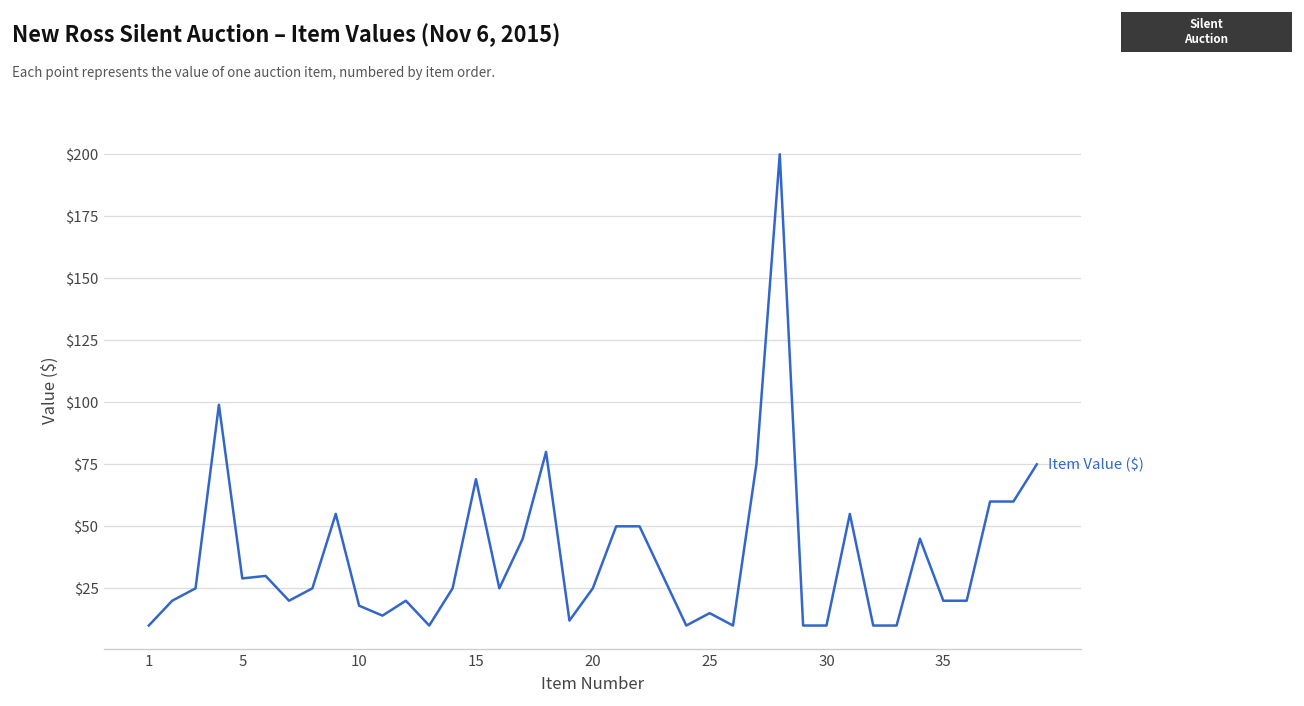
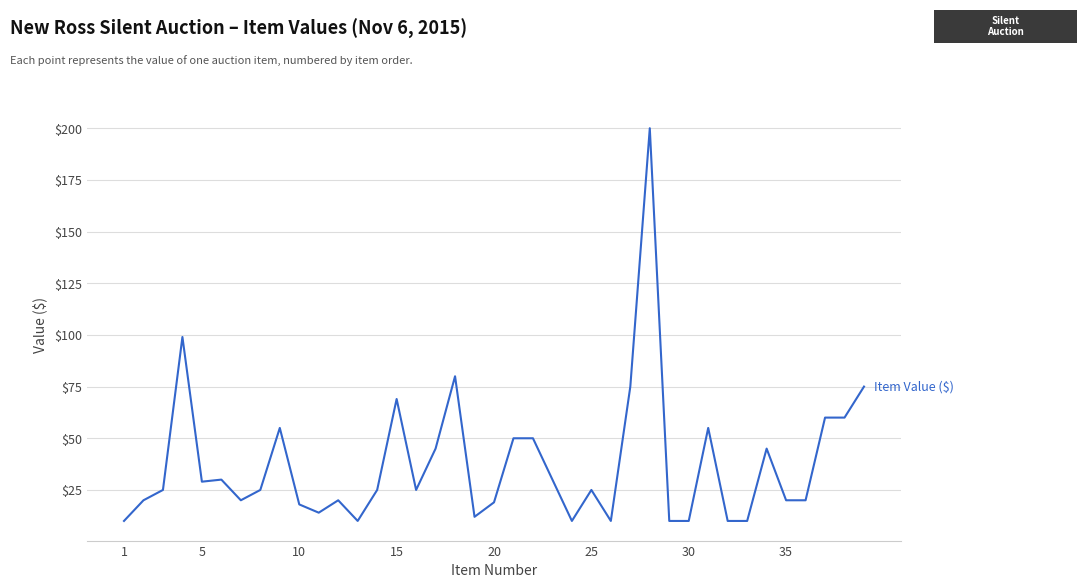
  {
    "1": "$10",
    "5": "$29",
    "10": "$18",
    "15": "$69",
-   "20": "$25",
-   "25": "$15",
+   "20": "$19",
+   "25": "$25",
    "30": "$10",
    "35": "$20"
  }
